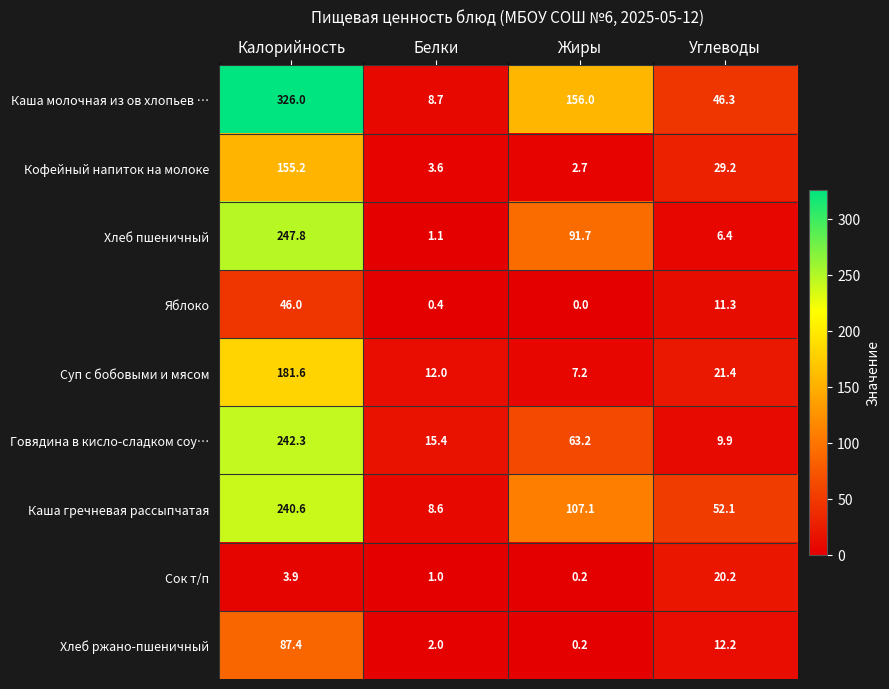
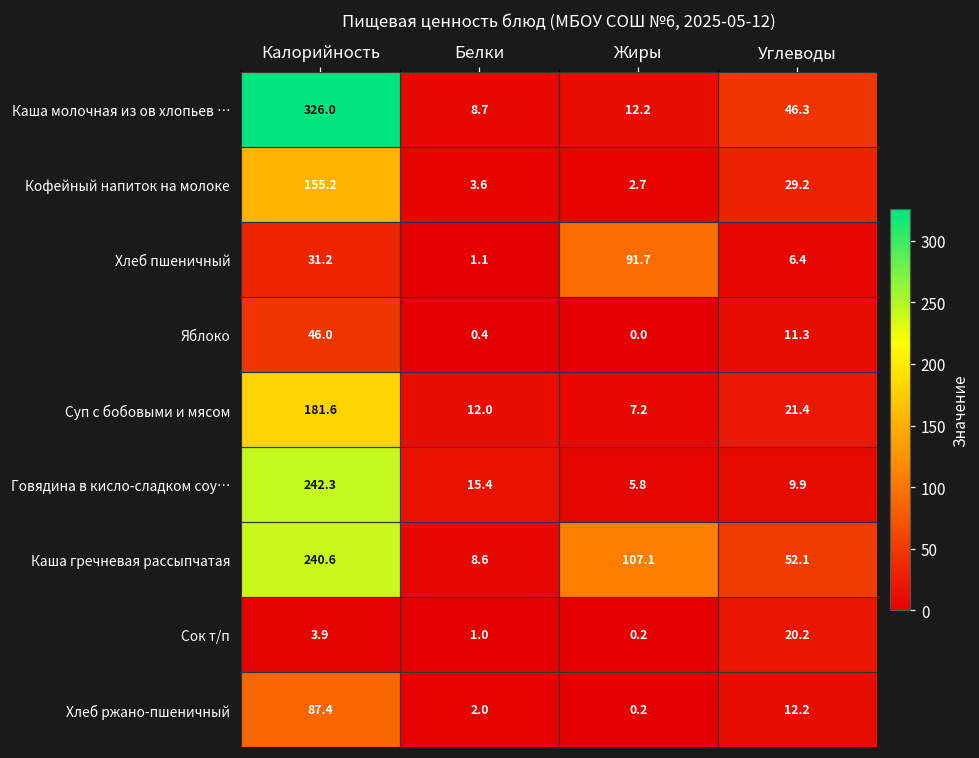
  {
    "Каша молочная из ов хлопьев …": {
      "Калорийность": 326.0,
      "Белки": 8.7,
-     "Жиры": 156.0,
+     "Жиры": 12.2,
      "Углеводы": 46.3
    },
    "Кофейный напиток на молоке": {
      "Калорийность": 155.2,
      "Белки": 3.6,
      "Жиры": 2.7,
      "Углеводы": 29.2
    },
    "Хлеб пшеничный": {
-     "Калорийность": 247.8,
+     "Калорийность": 31.2,
      "Белки": 1.1,
      "Жиры": 91.7,
      "Углеводы": 6.4
    },
    "Яблоко": {
      "Калорийность": 46.0,
      "Белки": 0.4,
      "Жиры": 0.0,
      "Углеводы": 11.3
    },
    "Суп с бобовыми и мясом": {
      "Калорийность": 181.6,
      "Белки": 12.0,
      "Жиры": 7.2,
      "Углеводы": 21.4
    },
    "Говядина в кисло-сладком соу…": {
      "Калорийность": 242.3,
      "Белки": 15.4,
-     "Жиры": 63.2,
+     "Жиры": 5.8,
      "Углеводы": 9.9
    },
    "Каша гречневая рассыпчатая": {
      "Калорийность": 240.6,
      "Белки": 8.6,
      "Жиры": 107.1,
      "Углеводы": 52.1
    },
    "Сок т/п": {
      "Калорийность": 3.9,
      "Белки": 1.0,
      "Жиры": 0.2,
      "Углеводы": 20.2
    },
    "Хлеб ржано-пшеничный": {
      "Калорийность": 87.4,
      "Белки": 2.0,
      "Жиры": 0.2,
      "Углеводы": 12.2
    }
  }
